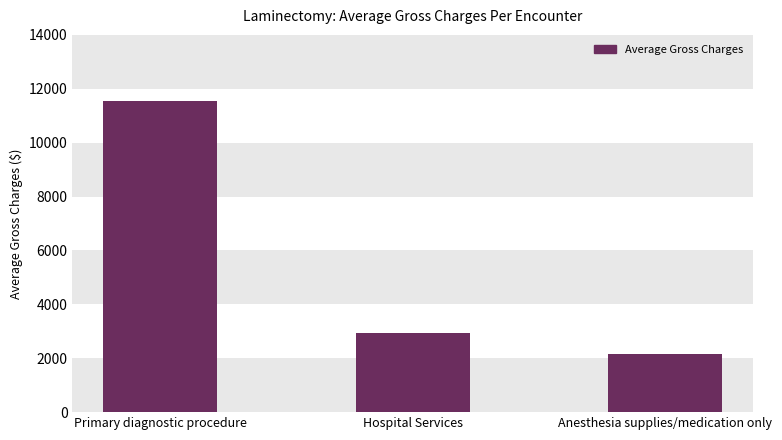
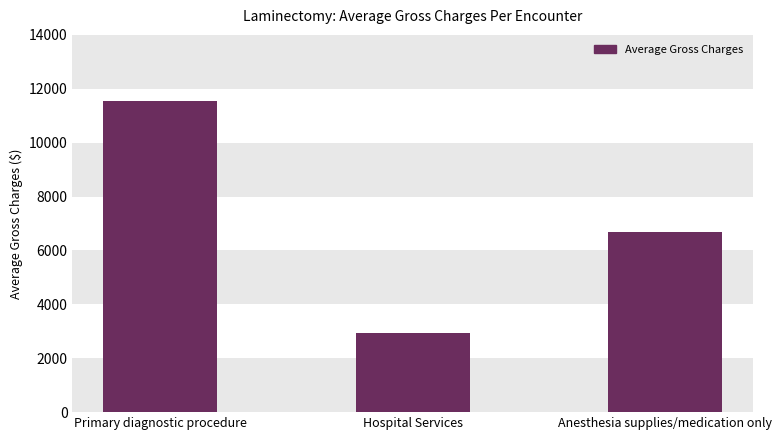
  {
    "Primary diagnostic procedure": 11500,
    "Hospital Services": 2900,
-   "Anesthesia supplies/medication only": 2200
+   "Anesthesia supplies/medication only": 6700
  }
